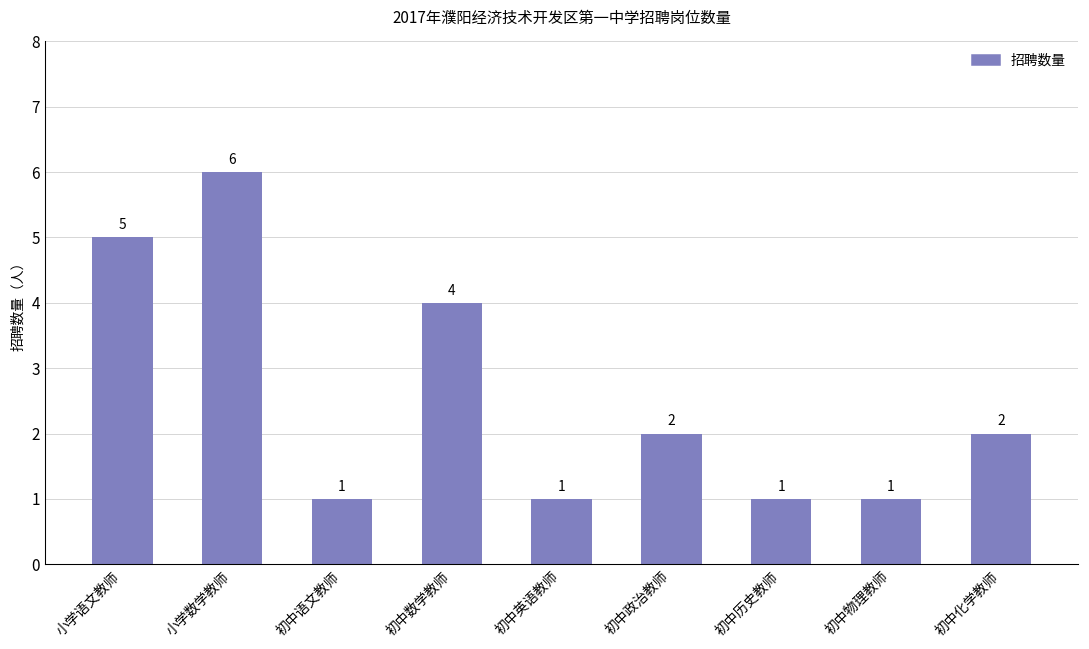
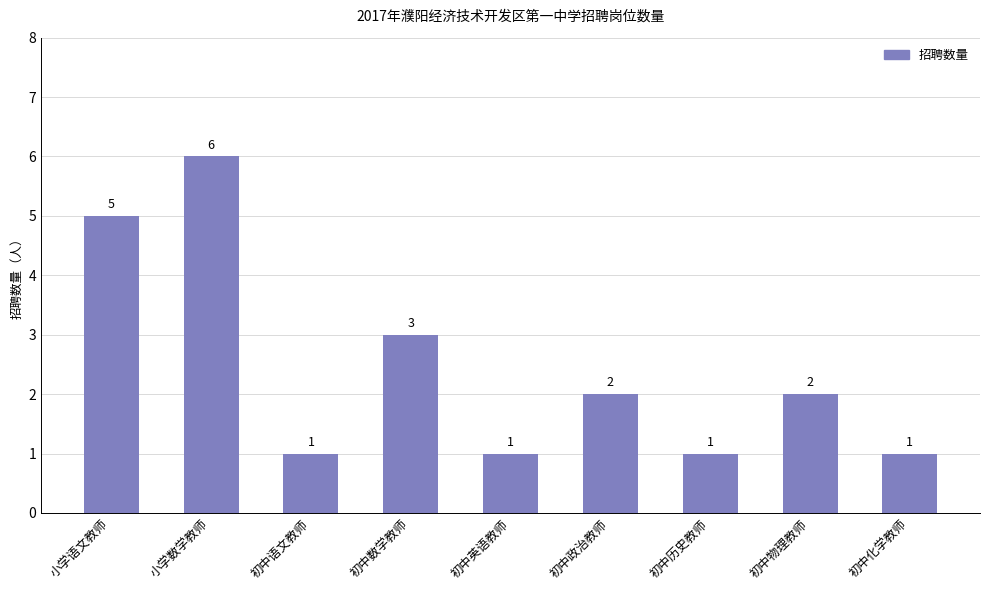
  {
    "小学语文教师": 5,
    "小学数学教师": 6,
    "初中语文教师": 1,
-   "初中数学教师": 4,
+   "初中数学教师": 3,
    "初中英语教师": 1,
    "初中政治教师": 2,
    "初中历史教师": 1,
-   "初中物理教师": 1,
-   "初中化学教师": 2
+   "初中物理教师": 2,
+   "初中化学教师": 1
  }
